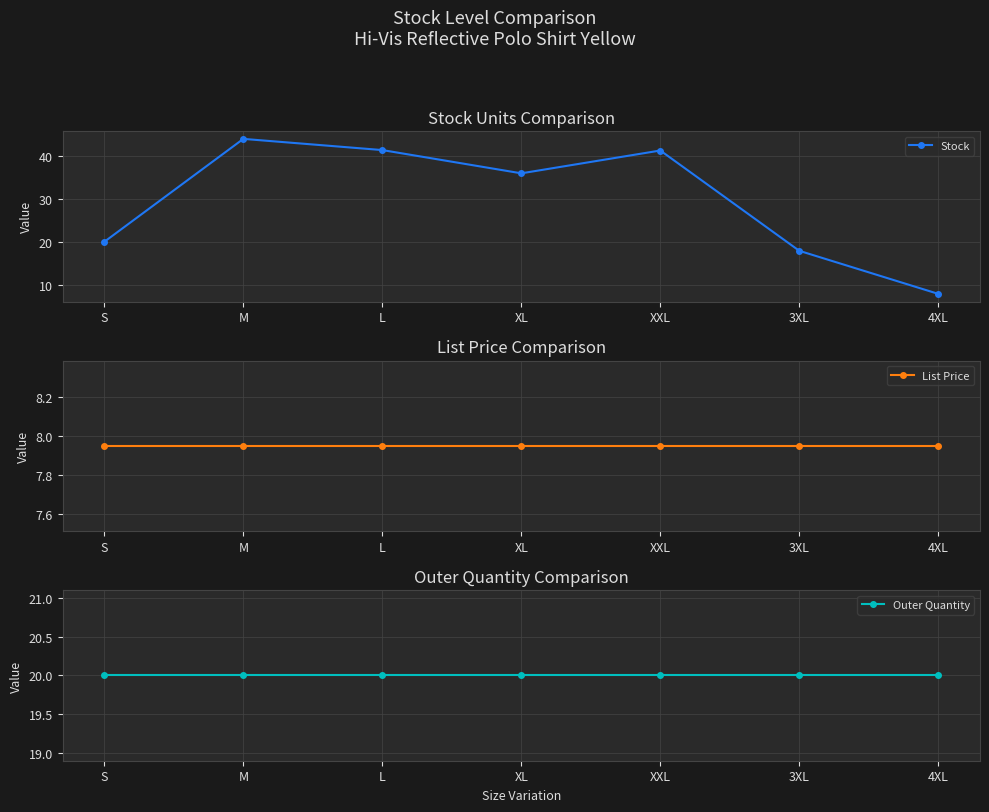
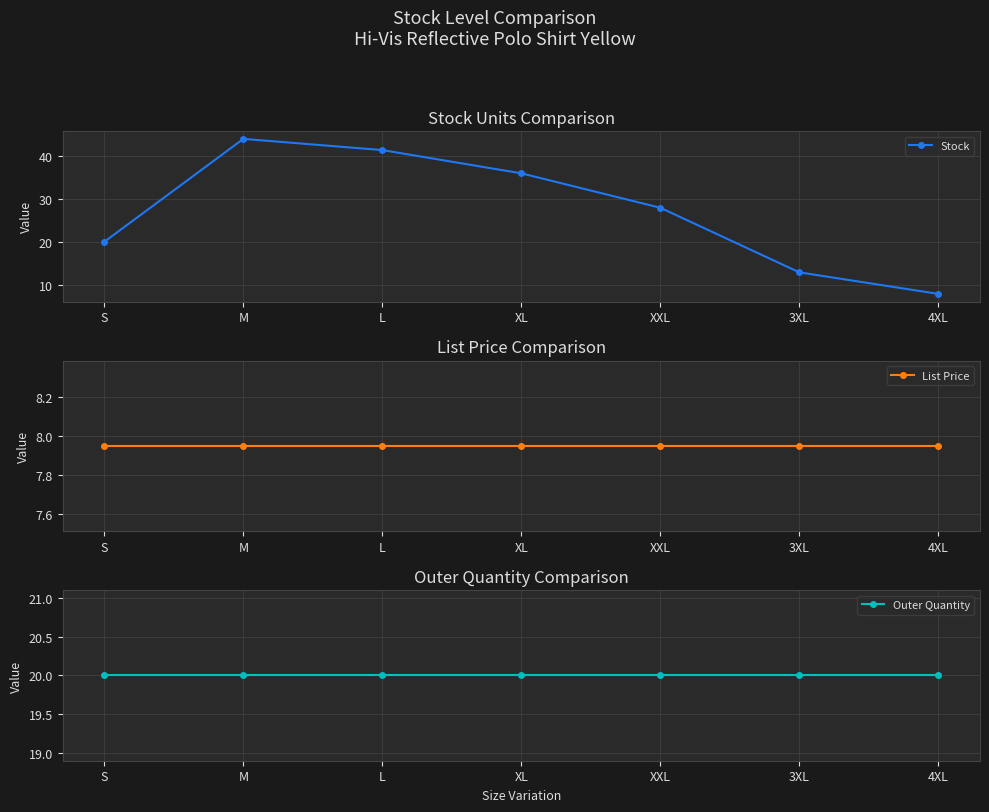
  {
    "Stock Units Comparison": {
      "S": 20,
      "M": 44,
      "L": 41,
      "XL": 36,
-     "XXL": 41,
-     "3XL": 18,
+     "XXL": 28,
+     "3XL": 13,
      "4XL": 8
    },
    "List Price Comparison": {
      "S": 7.95,
      "M": 7.95,
      "L": 7.95,
      "XL": 7.95,
      "XXL": 7.95,
      "3XL": 7.95,
      "4XL": 7.95
    },
    "Outer Quantity Comparison": {
      "S": 20.0,
      "M": 20.0,
      "L": 20.0,
      "XL": 20.0,
      "XXL": 20.0,
      "3XL": 20.0,
      "4XL": 20.0
    }
  }
